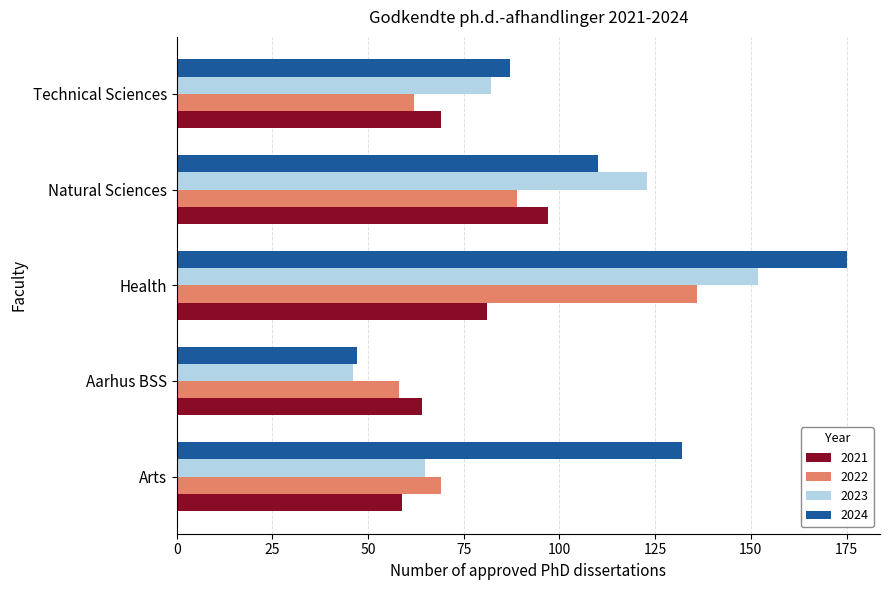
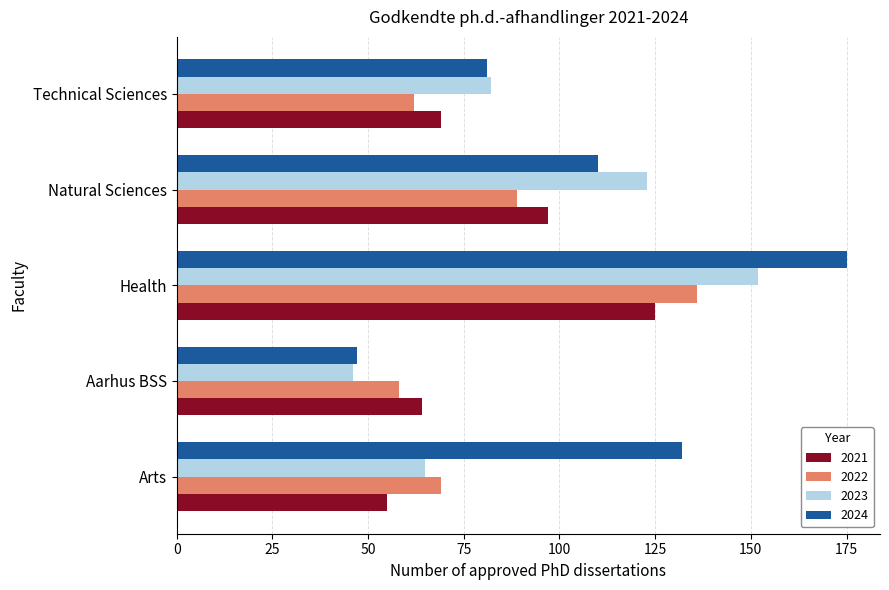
  {
    "2021": {
      "Technical Sciences": 69,
      "Natural Sciences": 97,
-     "Health": 81,
+     "Health": 125,
      "Aarhus BSS": 64,
-     "Arts": 59
+     "Arts": 55
    },
    "2022": {
      "Technical Sciences": 62,
      "Natural Sciences": 89,
      "Health": 136,
      "Aarhus BSS": 58,
      "Arts": 69
    },
    "2023": {
      "Technical Sciences": 82,
      "Natural Sciences": 123,
      "Health": 152,
      "Aarhus BSS": 46,
      "Arts": 65
    },
    "2024": {
-     "Technical Sciences": 87,
+     "Technical Sciences": 81,
      "Natural Sciences": 110,
      "Health": 175,
      "Aarhus BSS": 47,
      "Arts": 132
    }
  }
